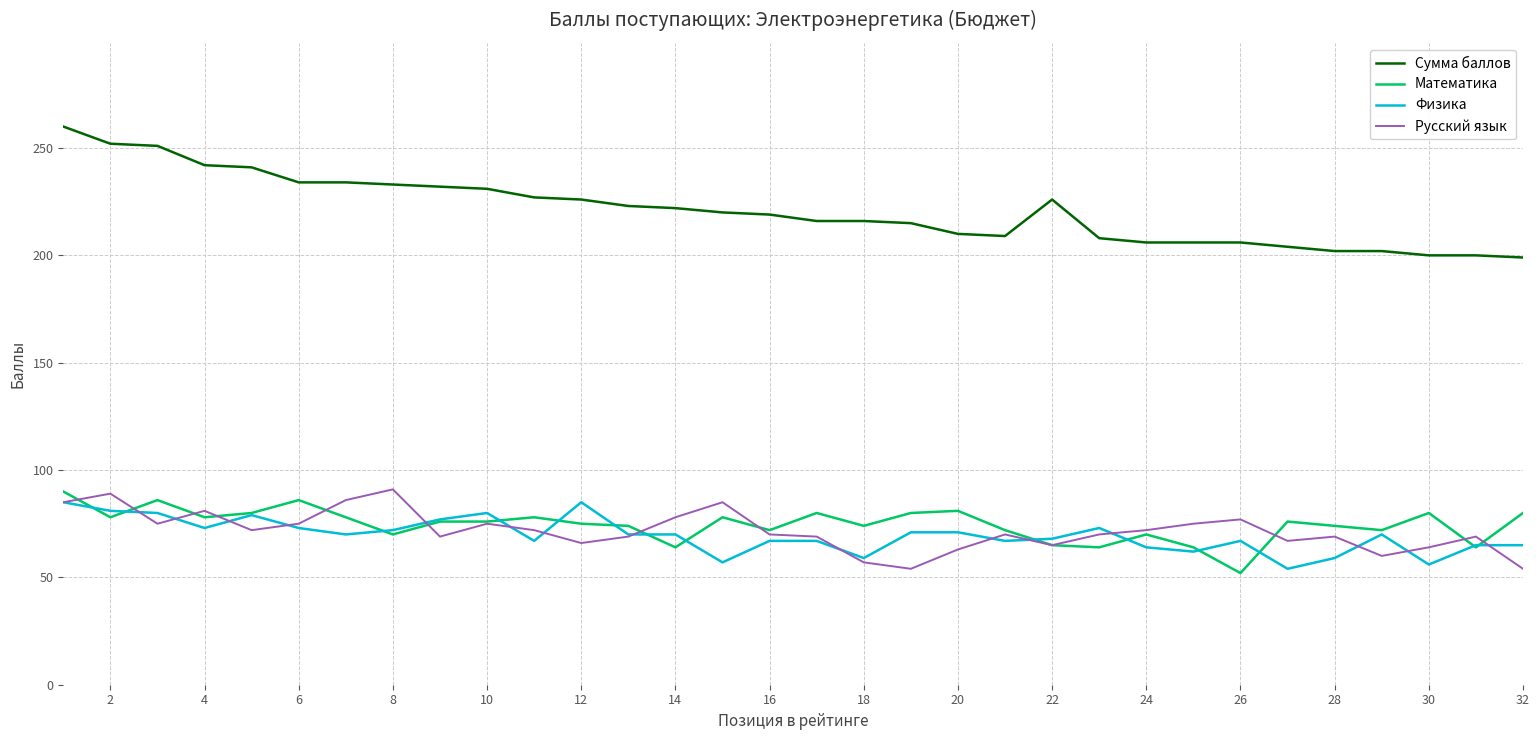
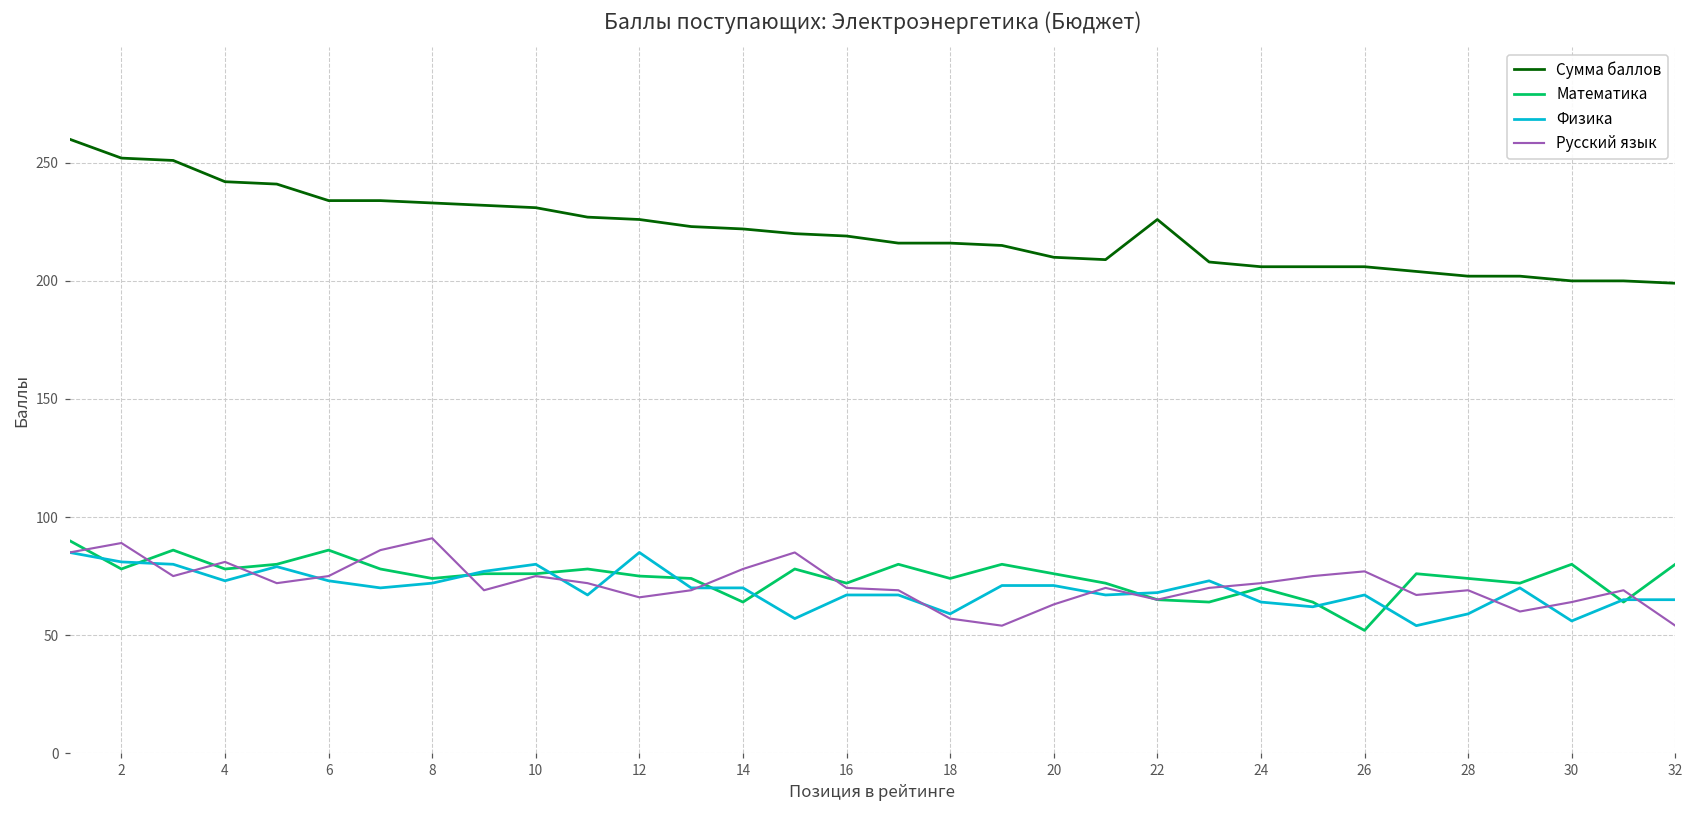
  {
    "Сумма баллов": {
      "2": 252,
      "4": 242,
      "6": 234,
      "8": 233,
      "10": 231,
      "12": 226,
      "14": 222,
      "16": 219,
      "18": 216,
      "20": 210,
      "22": 226,
      "24": 206,
      "26": 206,
      "28": 202,
      "30": 200,
      "32": 199
    },
    "Математика": {
      "2": 78,
      "4": 78,
      "6": 86,
-     "8": 70,
+     "8": 74,
      "12": 75,
      "14": 64,
      "16": 72,
      "18": 74,
-     "20": 81,
+     "20": 76,
      "24": 70,
      "26": 52,
      "28": 74,
      "30": 80,
      "32": 80
    },
    "Физика": {
      "2": 81,
      "4": 73,
      "6": 73,
      "8": 72,
      "10": 80,
      "12": 85,
      "14": 70,
      "16": 67,
      "18": 59,
      "20": 71,
      "22": 68,
      "24": 64,
      "26": 67,
      "28": 59,
      "30": 56,
      "32": 65
    },
    "Русский язык": {
      "2": 89,
      "4": 81,
      "6": 75,
      "8": 91,
      "12": 66,
      "14": 78,
      "16": 70,
      "18": 57,
      "20": 63,
      "24": 72,
      "26": 77,
      "28": 69,
      "30": 64,
      "32": 54
    }
  }
